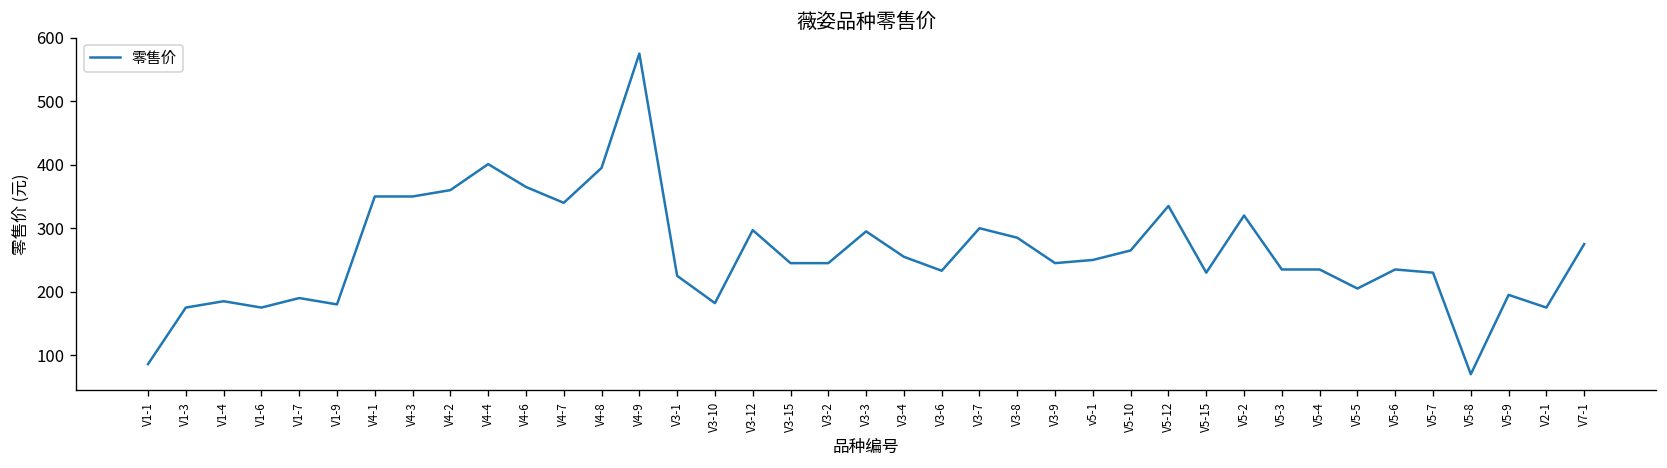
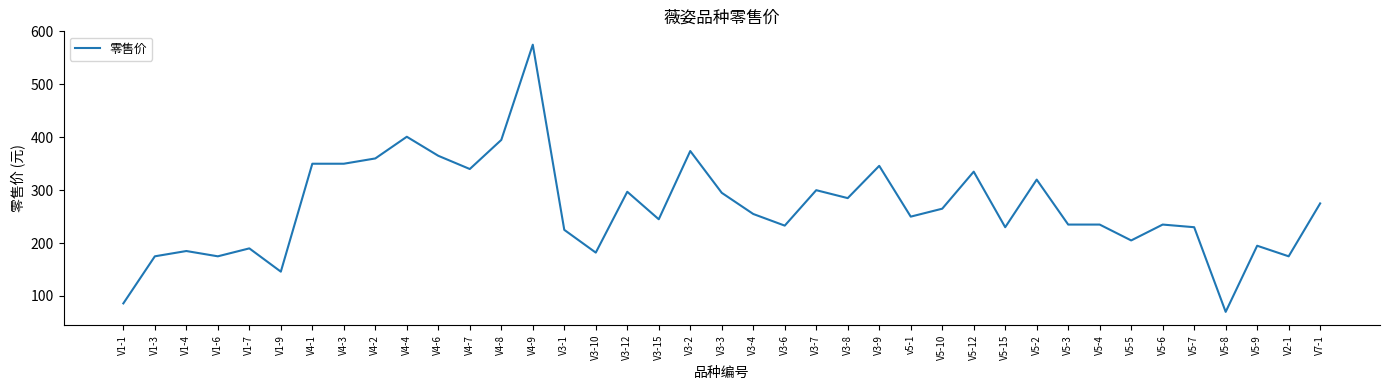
  {
    "V1-1": 90,
    "V1-3": 180,
    "V1-4": 190,
    "V1-6": 180,
    "V1-7": 190,
-   "V1-9": 180,
+   "V1-9": 150,
    "V4-1": 350,
    "V4-3": 350,
    "V4-2": 360,
    "V4-4": 400,
    "V4-6": 370,
    "V4-7": 340,
    "V4-8": 400,
    "V4-9": 580,
    "V3-1": 230,
    "V3-10": 180,
    "V3-12": 300,
    "V3-15": 250,
-   "V3-2": 250,
+   "V3-2": 370,
    "V3-3": 300,
    "V3-4": 260,
    "V3-6": 230,
    "V3-7": 300,
    "V3-8": 290,
-   "V3-9": 250,
+   "V3-9": 350,
    "v5-1": 250,
    "V5-10": 270,
    "V5-12": 340,
    "V5-15": 230,
    "V5-2": 320,
    "V5-3": 240,
    "V5-4": 240,
    "V5-5": 210,
    "V5-6": 240,
    "V5-7": 230,
    "V5-8": 70,
    "V5-9": 200,
    "V2-1": 180,
    "V7-1": 280
  }
